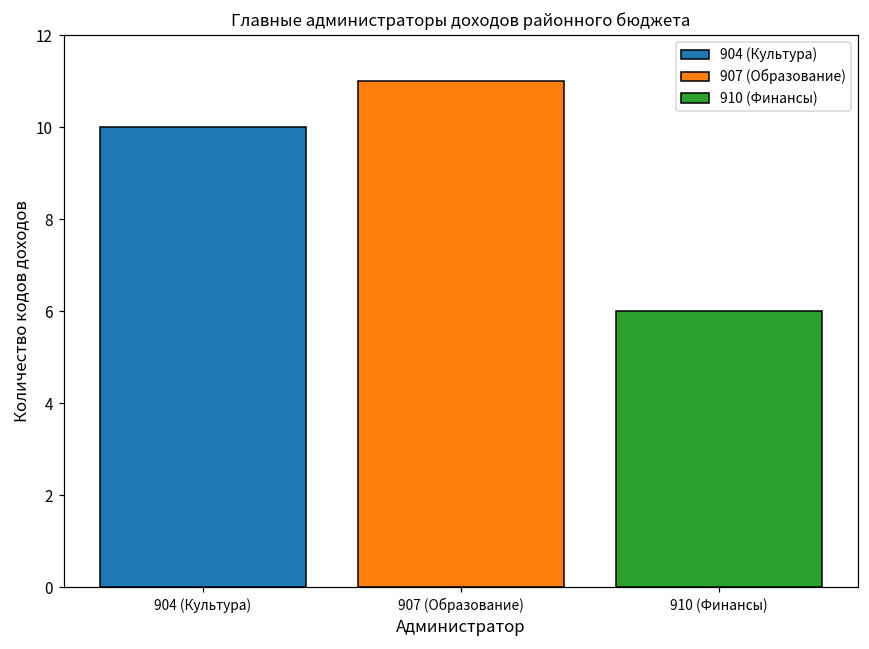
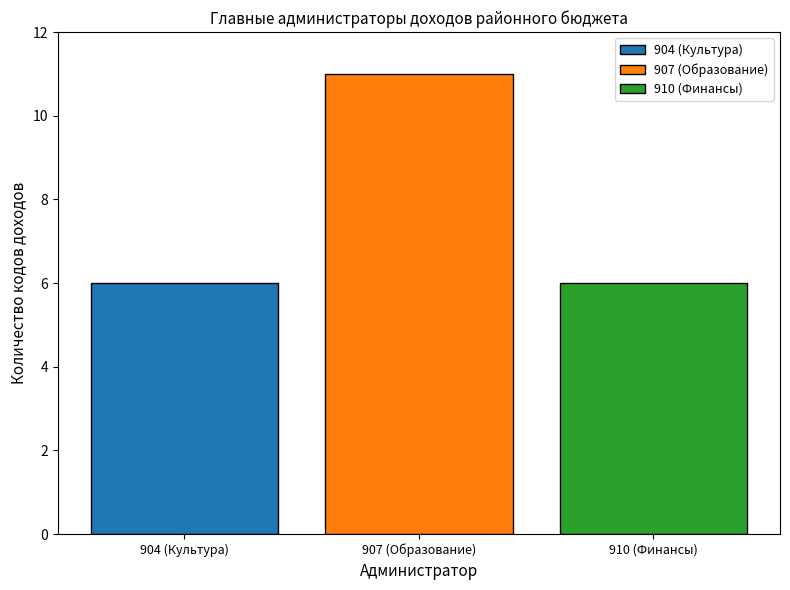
  {
-   "904 (Культура)": 10,
+   "904 (Культура)": 6,
    "907 (Образование)": 11,
    "910 (Финансы)": 6
  }
